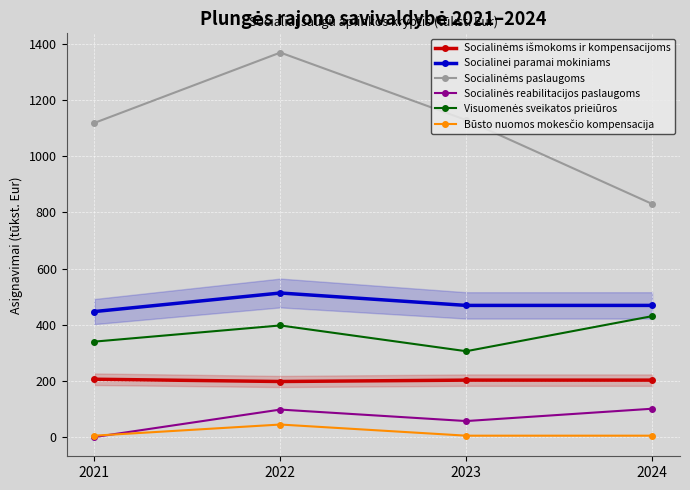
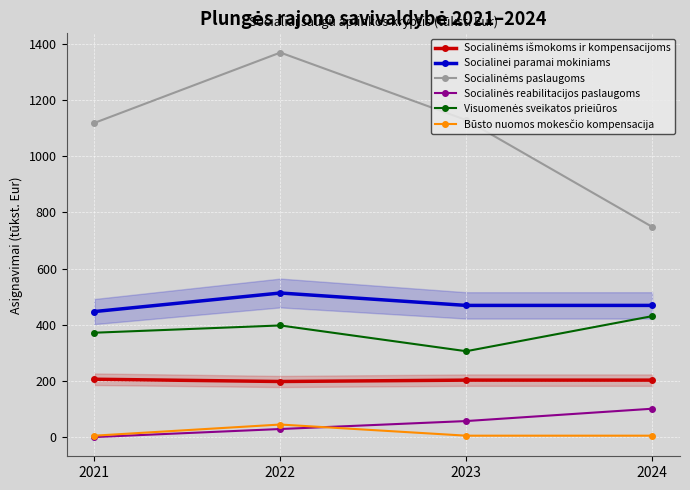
  {
    "Socialinėms paslaugoms": {
      "2021": 1120,
      "2022": 1370,
-     "2024": 830
+     "2024": 750
    },
    "Socialinės reabilitacijos paslaugoms": {
-     "2022": 100,
+     "2022": 30,
      "2023": 60,
      "2024": 100
    },
    "Visuomenės sveikatos prieiūros": {
-     "2021": 340,
+     "2021": 370,
      "2022": 400,
      "2023": 310,
      "2024": 430
    },
    "Būsto nuomos mokesčio kompensacija": {
      "2022": 40,
      "2023": 0,
      "2024": 0
    }
  }
